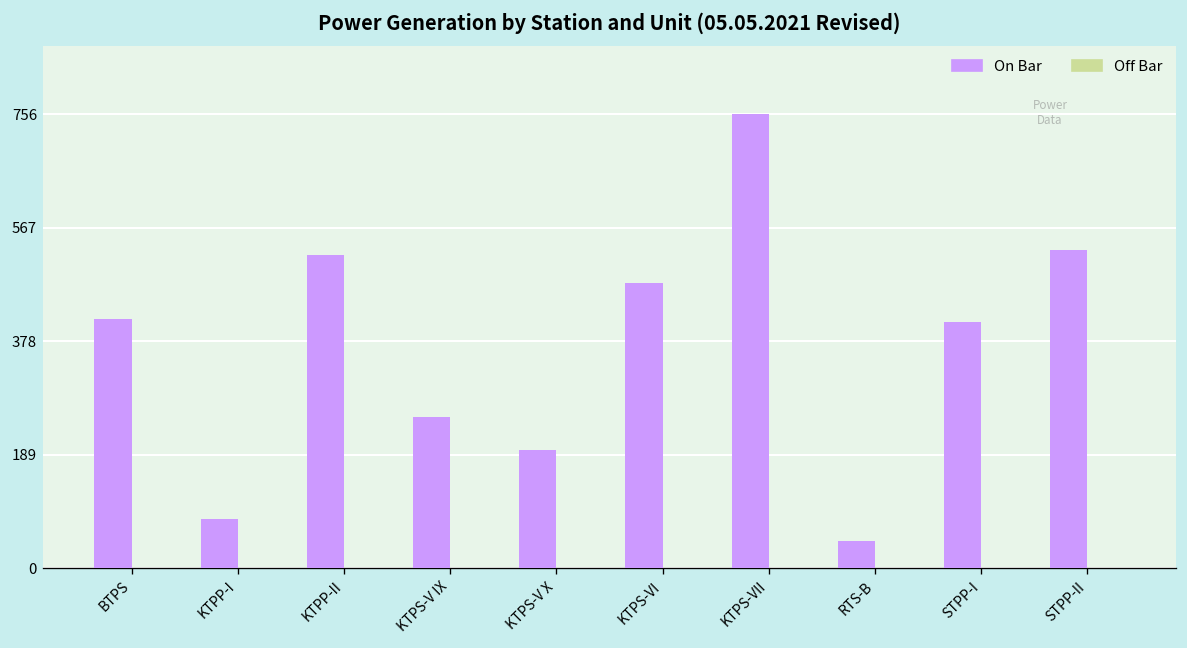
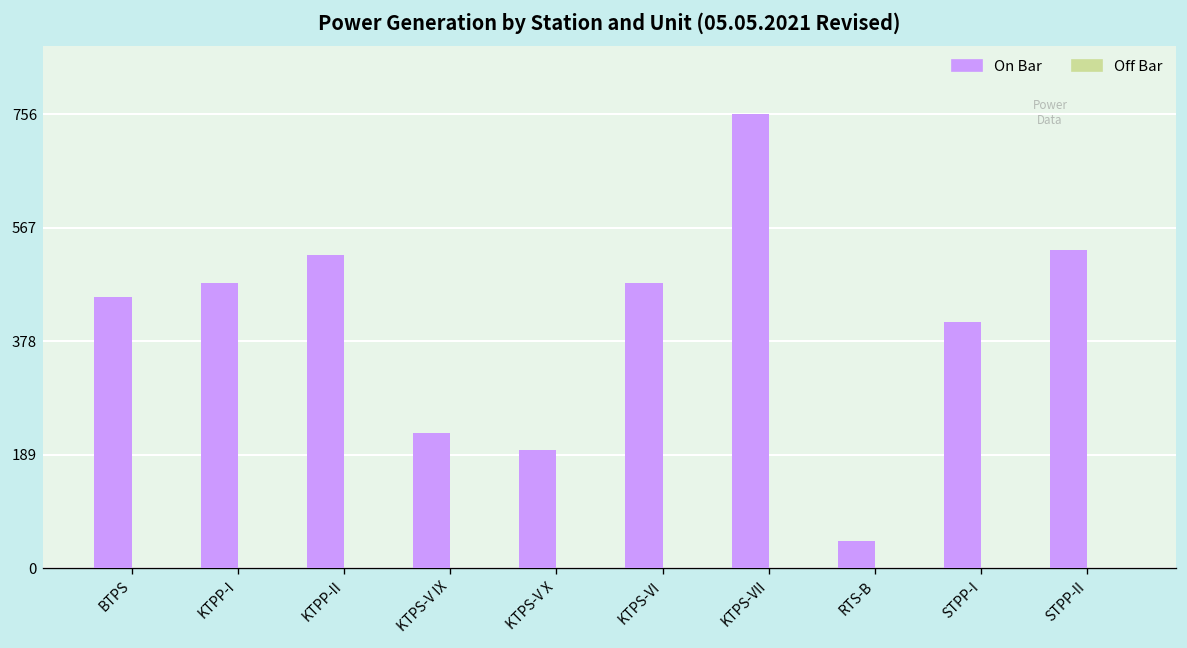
  {
    "On Bar": {
-     "BTPS": 420,
-     "KTPP-I": 80,
+     "BTPS": 450,
+     "KTPP-I": 480,
      "KTPP-II": 520,
-     "KTPS-V IX": 250,
+     "KTPS-V IX": 230,
      "KTPS-V X": 200,
      "KTPS-VI": 480,
      "KTPS-VII": 760,
      "RTS-B": 50,
      "STPP-I": 410,
      "STPP-II": 530
    },
    "Off Bar": {
      "BTPS": 0,
      "KTPP-I": 0,
      "KTPP-II": 0,
      "KTPS-V IX": 0,
      "KTPS-V X": 0,
      "KTPS-VI": 0,
      "KTPS-VII": 0,
      "RTS-B": 0,
      "STPP-I": 0,
      "STPP-II": 0
    }
  }
